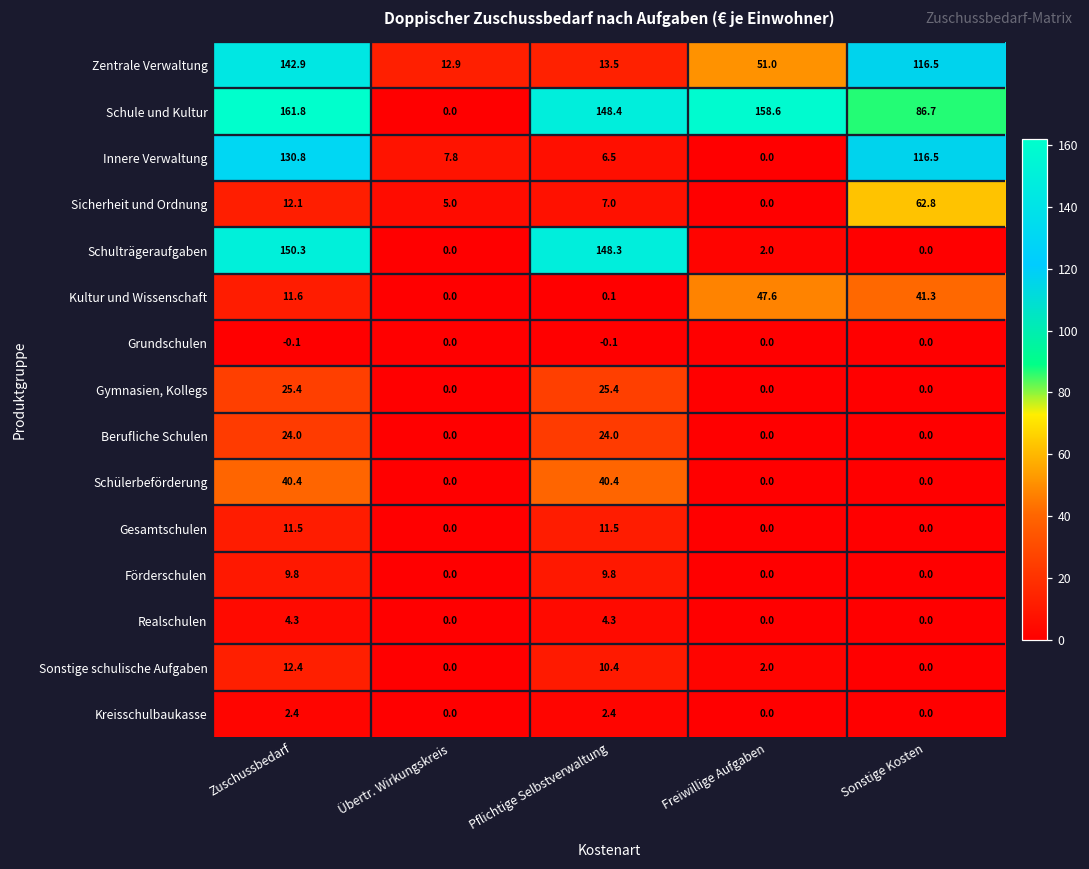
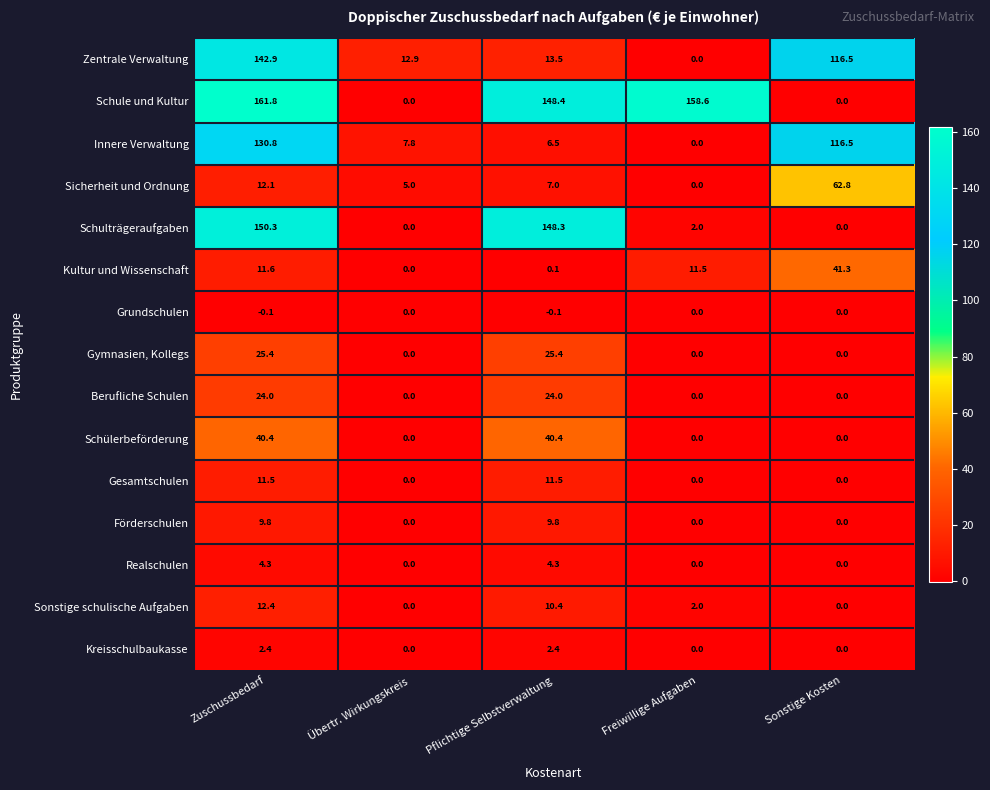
  {
    "Zentrale Verwaltung": {
      "Zuschussbedarf": 142.9,
      "Übertr. Wirkungskreis": 12.9,
      "Pflichtige Selbstverwaltung": 13.5,
-     "Freiwillige Aufgaben": 51.0,
+     "Freiwillige Aufgaben": 0.0,
      "Sonstige Kosten": 116.5
    },
    "Schule und Kultur": {
      "Zuschussbedarf": 161.8,
      "Übertr. Wirkungskreis": 0.0,
      "Pflichtige Selbstverwaltung": 148.4,
      "Freiwillige Aufgaben": 158.6,
-     "Sonstige Kosten": 86.7
+     "Sonstige Kosten": 0.0
    },
    "Innere Verwaltung": {
      "Zuschussbedarf": 130.8,
      "Übertr. Wirkungskreis": 7.8,
      "Pflichtige Selbstverwaltung": 6.5,
      "Freiwillige Aufgaben": 0.0,
      "Sonstige Kosten": 116.5
    },
    "Sicherheit und Ordnung": {
      "Zuschussbedarf": 12.1,
      "Übertr. Wirkungskreis": 5.0,
      "Pflichtige Selbstverwaltung": 7.0,
      "Freiwillige Aufgaben": 0.0,
      "Sonstige Kosten": 62.8
    },
    "Schulträgeraufgaben": {
      "Zuschussbedarf": 150.3,
      "Übertr. Wirkungskreis": 0.0,
      "Pflichtige Selbstverwaltung": 148.3,
      "Freiwillige Aufgaben": 2.0,
      "Sonstige Kosten": 0.0
    },
    "Kultur und Wissenschaft": {
      "Zuschussbedarf": 11.6,
      "Übertr. Wirkungskreis": 0.0,
      "Pflichtige Selbstverwaltung": 0.1,
-     "Freiwillige Aufgaben": 47.6,
+     "Freiwillige Aufgaben": 11.5,
      "Sonstige Kosten": 41.3
    },
    "Grundschulen": {
      "Zuschussbedarf": -0.1,
      "Übertr. Wirkungskreis": 0.0,
      "Pflichtige Selbstverwaltung": -0.1,
      "Freiwillige Aufgaben": 0.0,
      "Sonstige Kosten": 0.0
    },
    "Gymnasien, Kollegs": {
      "Zuschussbedarf": 25.4,
      "Übertr. Wirkungskreis": 0.0,
      "Pflichtige Selbstverwaltung": 25.4,
      "Freiwillige Aufgaben": 0.0,
      "Sonstige Kosten": 0.0
    },
    "Berufliche Schulen": {
      "Zuschussbedarf": 24.0,
      "Übertr. Wirkungskreis": 0.0,
      "Pflichtige Selbstverwaltung": 24.0,
      "Freiwillige Aufgaben": 0.0,
      "Sonstige Kosten": 0.0
    },
    "Schülerbeförderung": {
      "Zuschussbedarf": 40.4,
      "Übertr. Wirkungskreis": 0.0,
      "Pflichtige Selbstverwaltung": 40.4,
      "Freiwillige Aufgaben": 0.0,
      "Sonstige Kosten": 0.0
    },
    "Gesamtschulen": {
      "Zuschussbedarf": 11.5,
      "Übertr. Wirkungskreis": 0.0,
      "Pflichtige Selbstverwaltung": 11.5,
      "Freiwillige Aufgaben": 0.0,
      "Sonstige Kosten": 0.0
    },
    "Förderschulen": {
      "Zuschussbedarf": 9.8,
      "Übertr. Wirkungskreis": 0.0,
      "Pflichtige Selbstverwaltung": 9.8,
      "Freiwillige Aufgaben": 0.0,
      "Sonstige Kosten": 0.0
    },
    "Realschulen": {
      "Zuschussbedarf": 4.3,
      "Übertr. Wirkungskreis": 0.0,
      "Pflichtige Selbstverwaltung": 4.3,
      "Freiwillige Aufgaben": 0.0,
      "Sonstige Kosten": 0.0
    },
    "Sonstige schulische Aufgaben": {
      "Zuschussbedarf": 12.4,
      "Übertr. Wirkungskreis": 0.0,
      "Pflichtige Selbstverwaltung": 10.4,
      "Freiwillige Aufgaben": 2.0,
      "Sonstige Kosten": 0.0
    },
    "Kreisschulbaukasse": {
      "Zuschussbedarf": 2.4,
      "Übertr. Wirkungskreis": 0.0,
      "Pflichtige Selbstverwaltung": 2.4,
      "Freiwillige Aufgaben": 0.0,
      "Sonstige Kosten": 0.0
    }
  }
